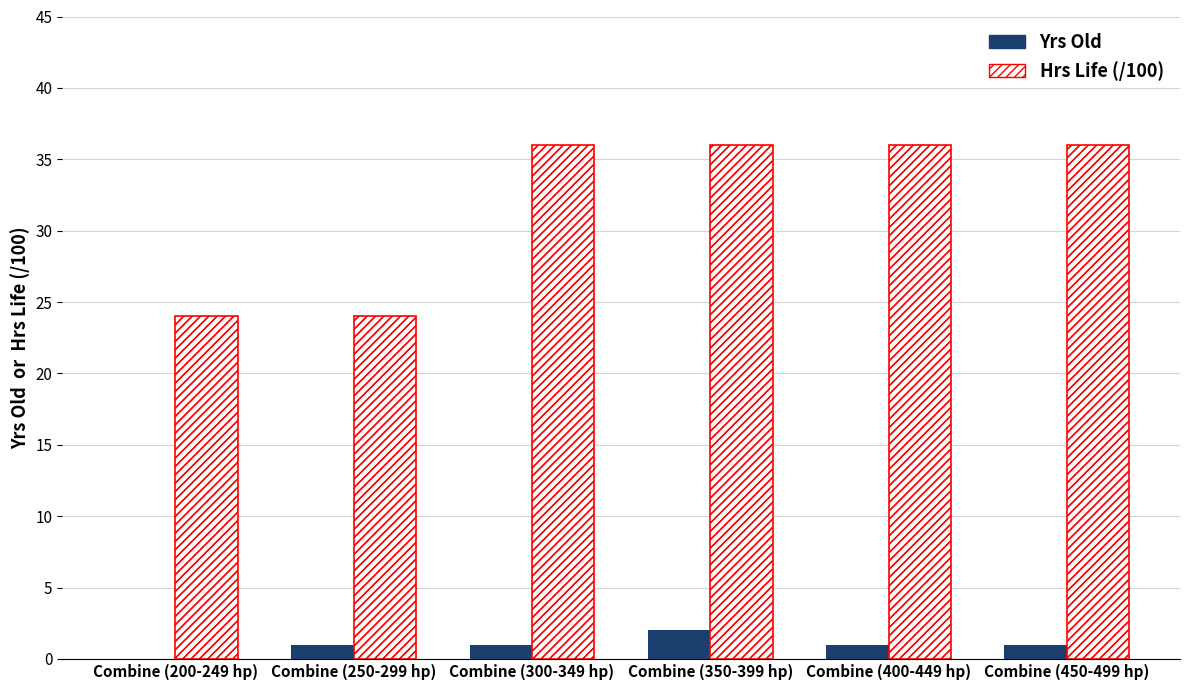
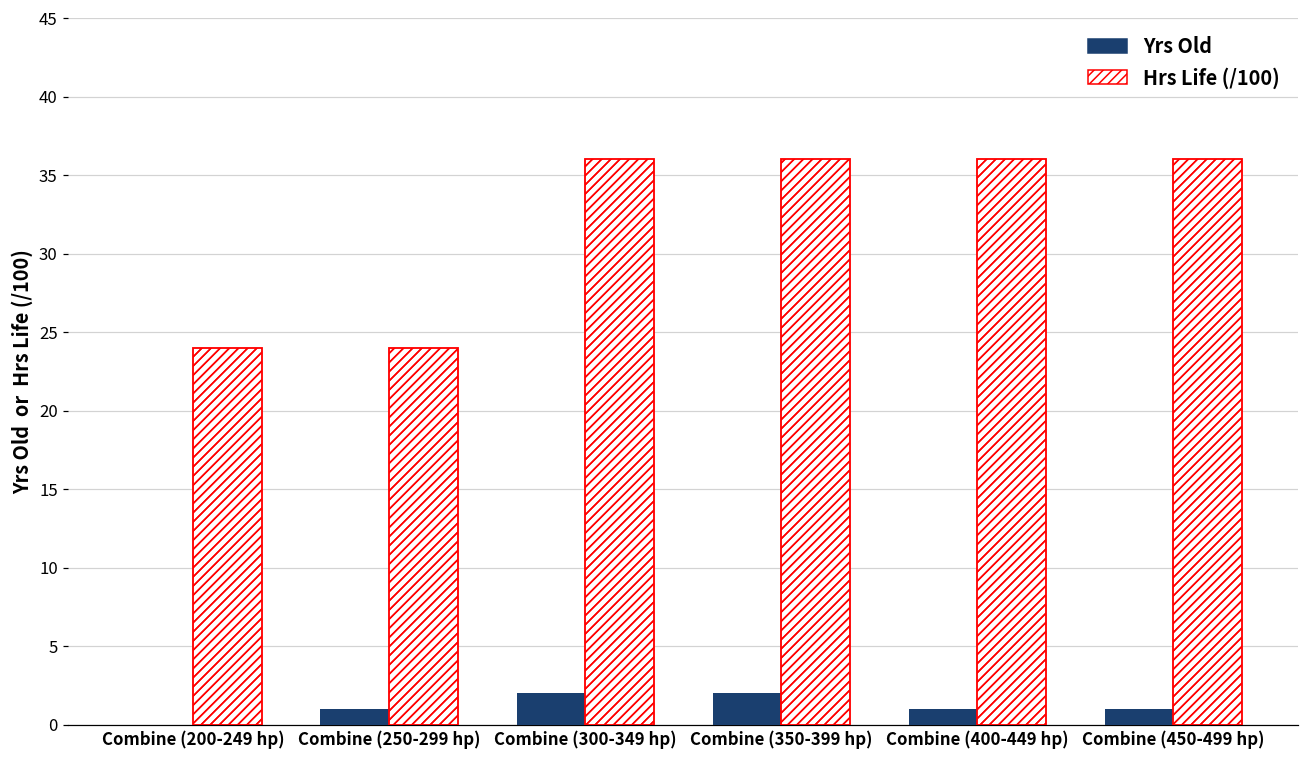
  {
    "Yrs Old": {
      "Combine (200-249 hp)": 0,
      "Combine (250-299 hp)": 1,
-     "Combine (300-349 hp)": 1,
+     "Combine (300-349 hp)": 2,
      "Combine (350-399 hp)": 2,
      "Combine (400-449 hp)": 1,
      "Combine (450-499 hp)": 1
    },
    "Hrs Life (/100)": {
      "Combine (200-249 hp)": 24,
      "Combine (250-299 hp)": 24,
      "Combine (300-349 hp)": 36,
      "Combine (350-399 hp)": 36,
      "Combine (400-449 hp)": 36,
      "Combine (450-499 hp)": 36
    }
  }
